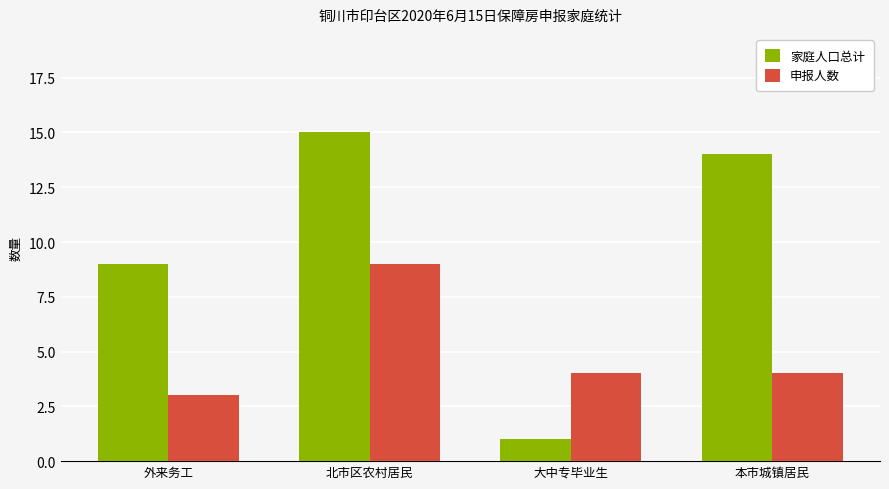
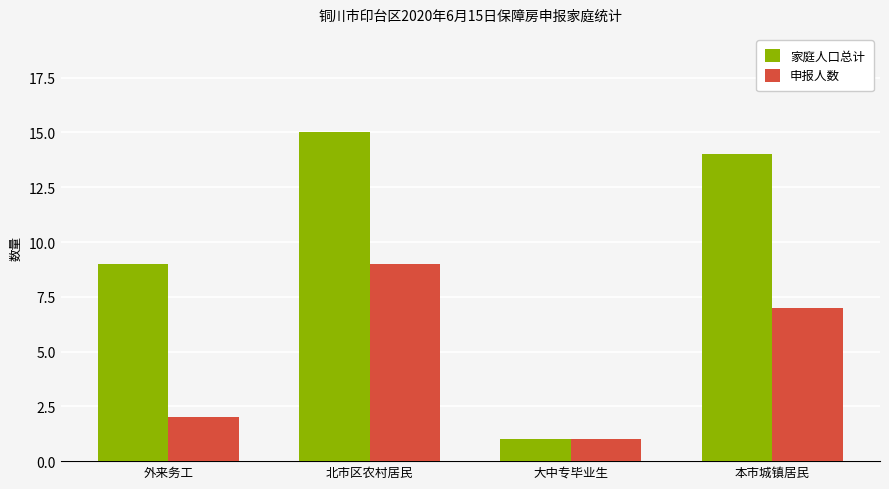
  {
    "家庭人口总计": {
      "外来务工": 9,
      "北市区农村居民": 15,
      "大中专毕业生": 1,
      "本市城镇居民": 14
    },
    "申报人数": {
-     "外来务工": 3,
+     "外来务工": 2,
      "北市区农村居民": 9,
-     "大中专毕业生": 4,
-     "本市城镇居民": 4
+     "大中专毕业生": 1,
+     "本市城镇居民": 7
    }
  }
